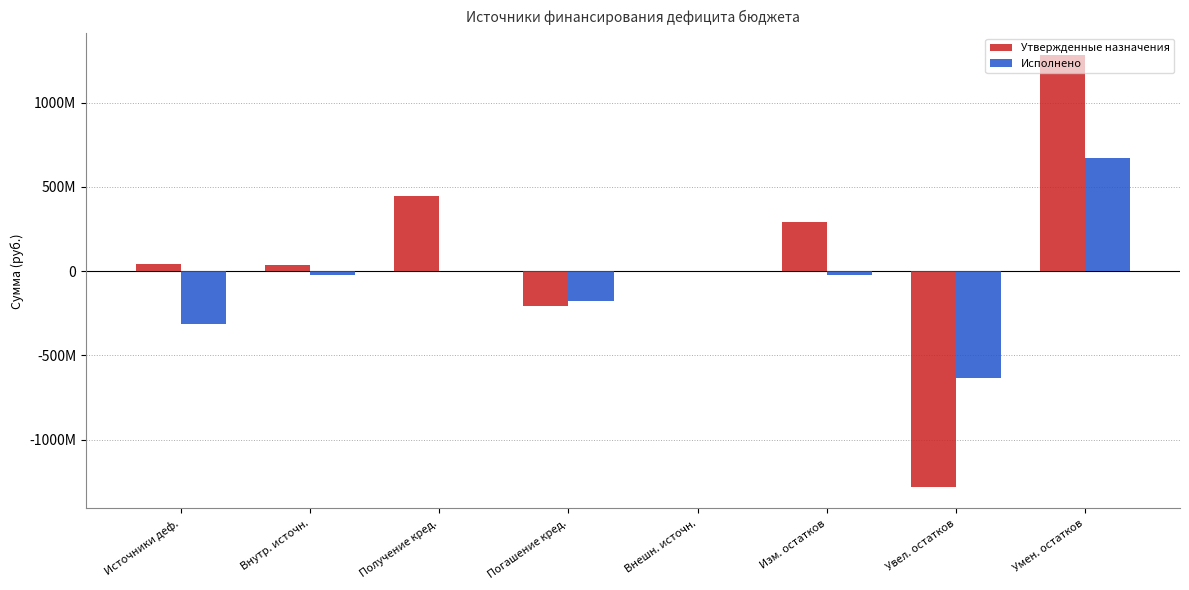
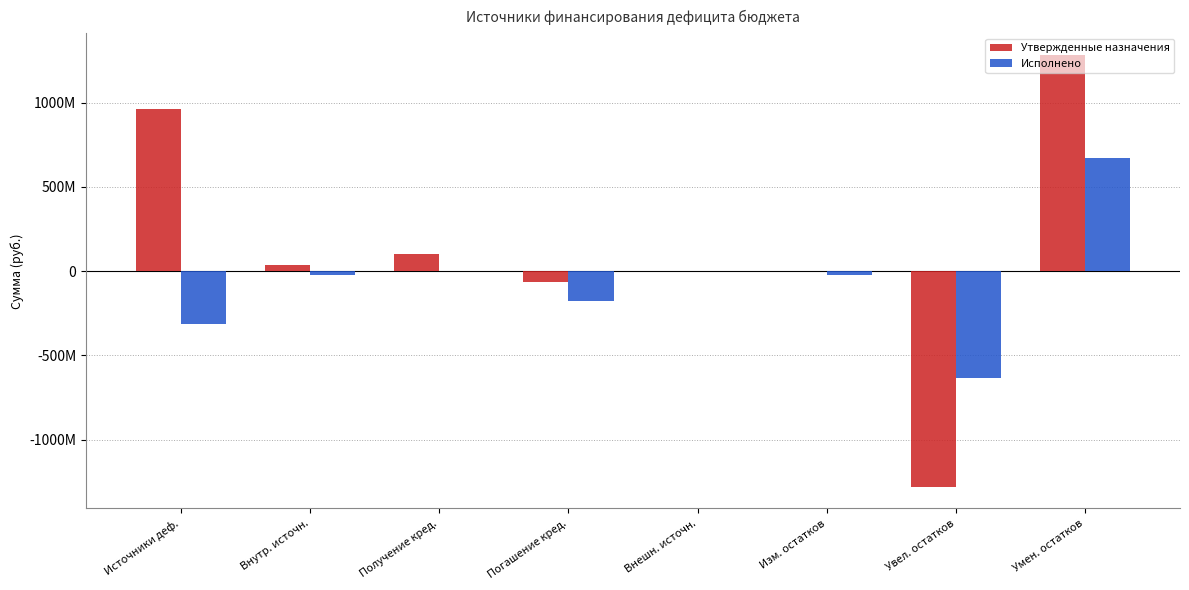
  {
    "Утвержденные назначения": {
-     "Источники деф.": 40000000,
+     "Источники деф.": 960000000,
      "Внутр. источн.": 40000000,
-     "Получение кред.": 450000000,
-     "Погашение кред.": -210000000,
+     "Получение кред.": 100000000,
+     "Погашение кред.": -60000000,
      "Внешн. источн.": 0,
-     "Изм. остатков": 290000000,
+     "Изм. остатков": 0,
      "Увел. остатков": -1280000000
    },
    "Исполнено": {
      "Источники деф.": -310000000,
      "Внутр. источн.": -20000000,
      "Получение кред.": 0,
      "Погашение кред.": -180000000,
      "Внешн. источн.": 0,
      "Изм. остатков": -20000000,
      "Увел. остатков": -640000000,
      "Умен. остатков": 670000000
    }
  }
